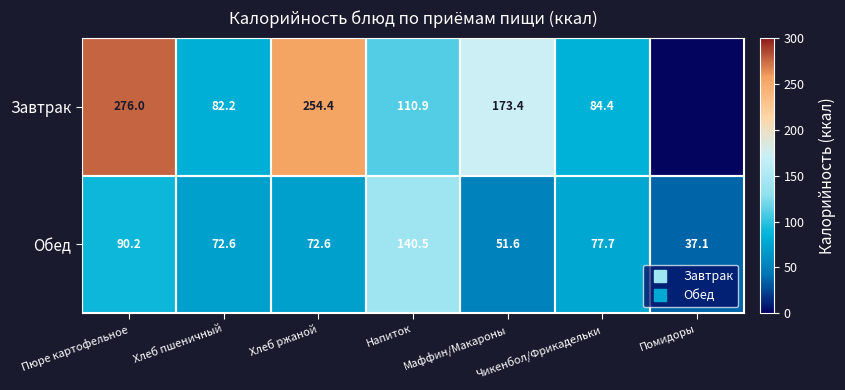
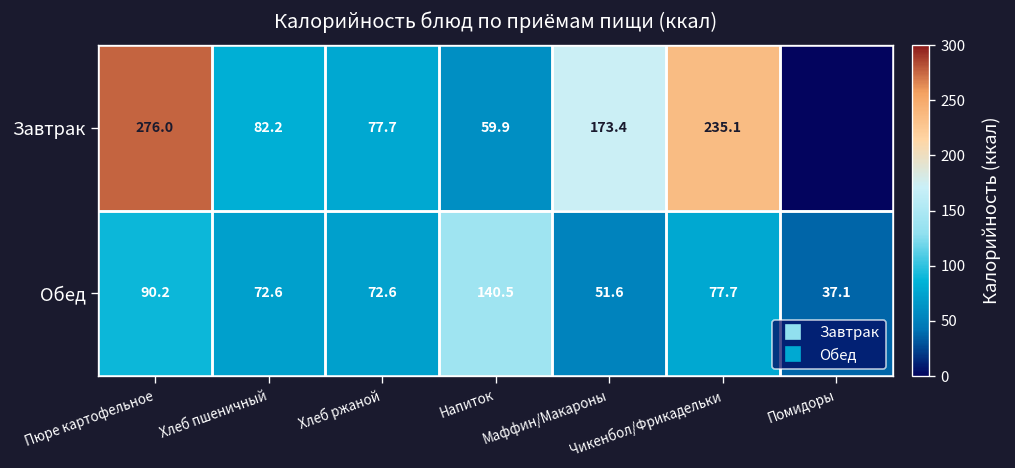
  {
    "Завтрак": {
      "Пюре картофельное": 276.0,
      "Хлеб пшеничный": 82.2,
-     "Хлеб ржаной": 254.4,
-     "Напиток": 110.9,
+     "Хлеб ржаной": 77.7,
+     "Напиток": 59.9,
      "Маффин/Макароны": 173.4,
-     "Чикенбол/Фрикадельки": 84.4
+     "Чикенбол/Фрикадельки": 235.1
    },
    "Обед": {
      "Пюре картофельное": 90.2,
      "Хлеб пшеничный": 72.6,
      "Хлеб ржаной": 72.6,
      "Напиток": 140.5,
      "Маффин/Макароны": 51.6,
      "Чикенбол/Фрикадельки": 77.7,
      "Помидоры": 37.1
    }
  }
